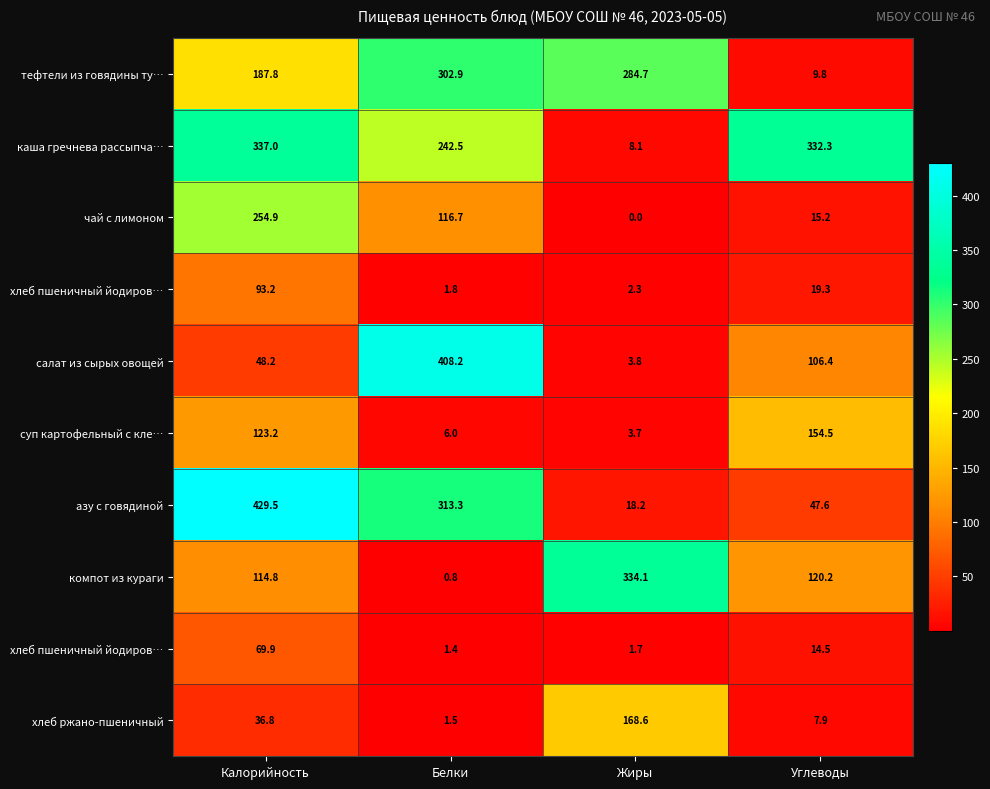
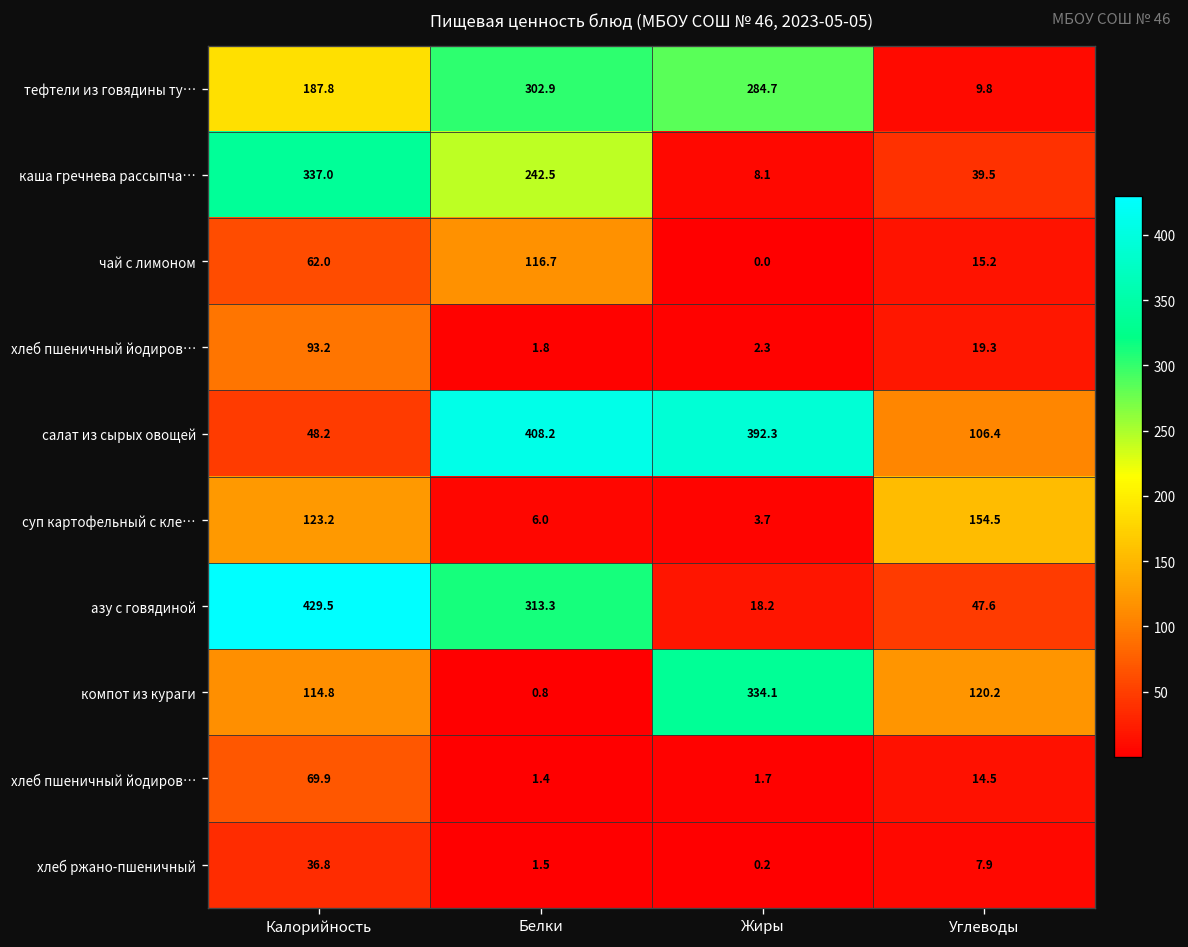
  {
    "тефтели из говядины ту…": {
      "Калорийность": 187.8,
      "Белки": 302.9,
      "Жиры": 284.7,
      "Углеводы": 9.8
    },
    "каша гречнева рассыпча…": {
      "Калорийность": 337.0,
      "Белки": 242.5,
      "Жиры": 8.1,
-     "Углеводы": 332.3
+     "Углеводы": 39.5
    },
    "чай с лимоном": {
-     "Калорийность": 254.9,
+     "Калорийность": 62.0,
      "Белки": 116.7,
      "Жиры": 0.0,
      "Углеводы": 15.2
    },
    "салат из сырых овощей": {
      "Калорийность": 48.2,
      "Белки": 408.2,
-     "Жиры": 3.8,
+     "Жиры": 392.3,
      "Углеводы": 106.4
    },
    "суп картофельный с кле…": {
      "Калорийность": 123.2,
      "Белки": 6.0,
      "Жиры": 3.7,
      "Углеводы": 154.5
    },
    "азу с говядиной": {
      "Калорийность": 429.5,
      "Белки": 313.3,
      "Жиры": 18.2,
      "Углеводы": 47.6
    },
    "компот из кураги": {
      "Калорийность": 114.8,
      "Белки": 0.8,
      "Жиры": 334.1,
      "Углеводы": 120.2
    },
    "хлеб ржано-пшеничный": {
      "Калорийность": 36.8,
      "Белки": 1.5,
-     "Жиры": 168.6,
+     "Жиры": 0.2,
      "Углеводы": 7.9
    }
  }
